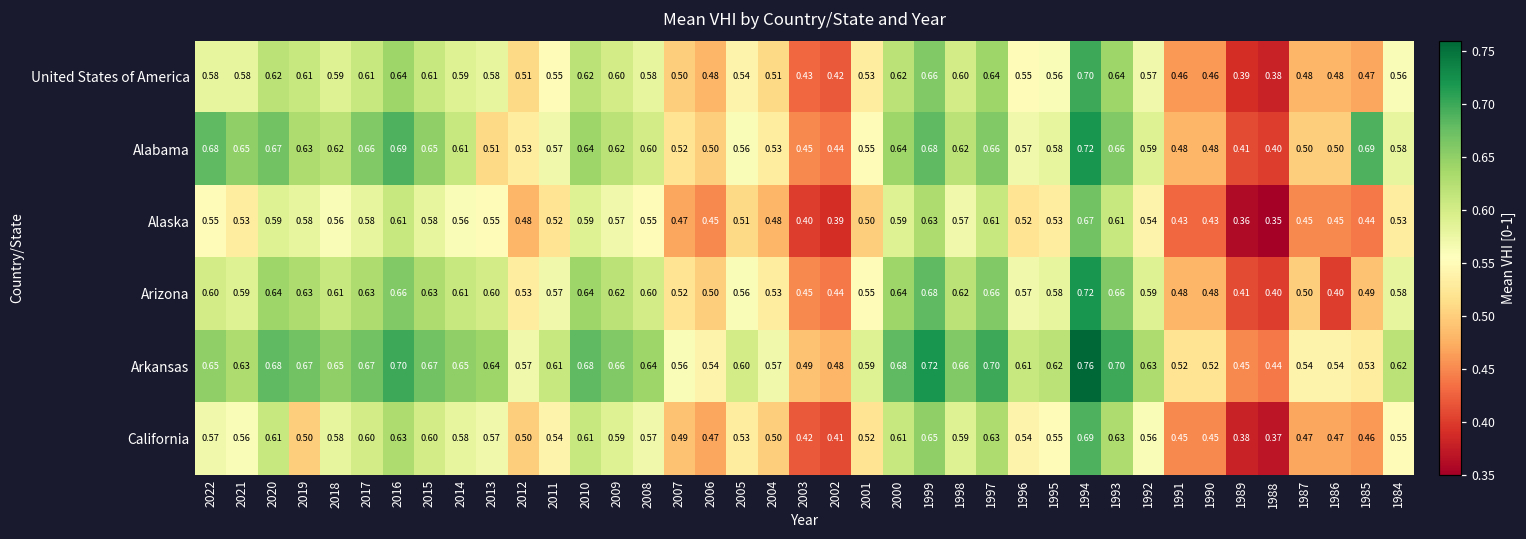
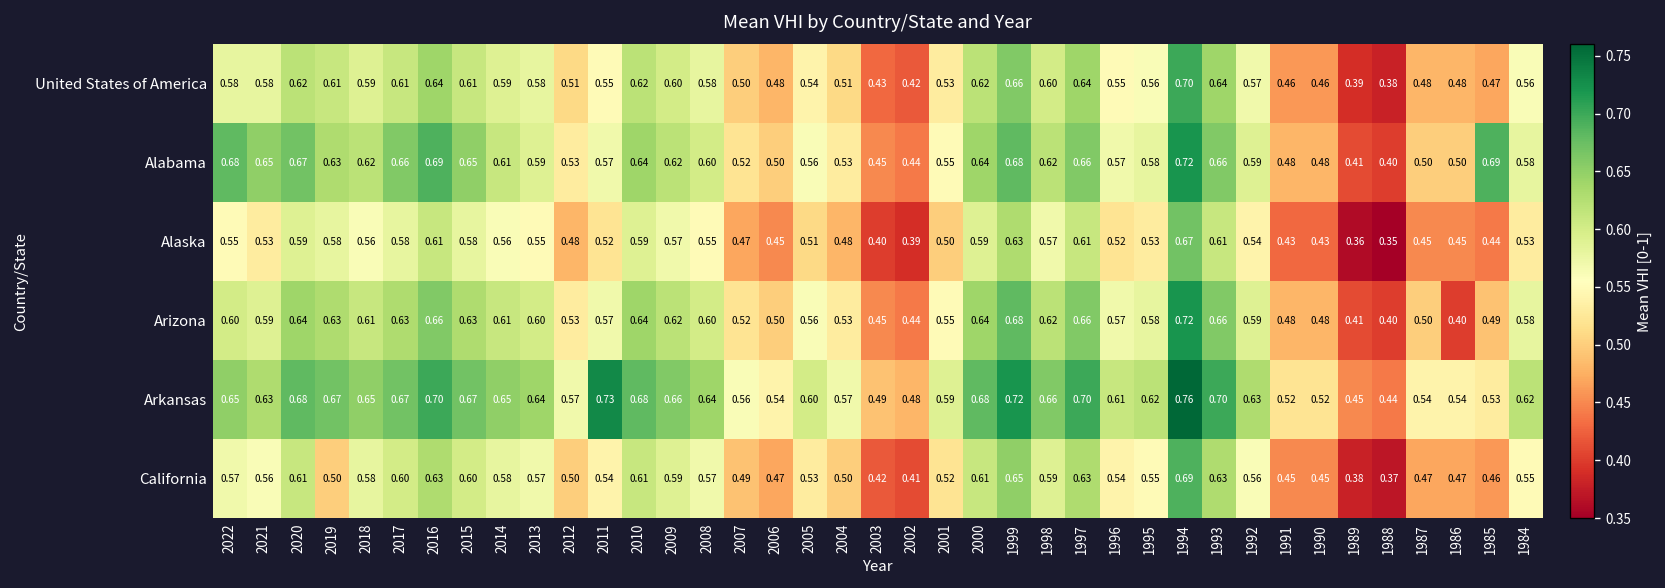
  {
    "Alabama": {
      "2022": 0.68,
      "2021": 0.65,
      "2020": 0.67,
      "2019": 0.63,
      "2018": 0.62,
      "2017": 0.66,
      "2016": 0.69,
      "2015": 0.65,
      "2014": 0.61,
-     "2013": 0.51,
+     "2013": 0.59,
      "2012": 0.53,
      "2011": 0.57,
      "2010": 0.64,
      "2009": 0.62,
      "2008": 0.60,
      "2007": 0.52,
      "2006": 0.50,
      "2005": 0.56,
      "2004": 0.53,
      "2003": 0.45,
      "2002": 0.44,
      "2001": 0.55,
      "2000": 0.64,
      "1999": 0.68,
      "1998": 0.62,
      "1997": 0.66,
      "1996": 0.57,
      "1995": 0.58,
      "1994": 0.72,
      "1993": 0.66,
      "1992": 0.59,
      "1991": 0.48,
      "1990": 0.48,
      "1989": 0.41,
      "1988": 0.40,
      "1987": 0.50,
      "1986": 0.50,
      "1985": 0.69,
      "1984": 0.58
    },
    "Arkansas": {
      "2022": 0.65,
      "2021": 0.63,
      "2020": 0.68,
      "2019": 0.67,
      "2018": 0.65,
      "2017": 0.67,
      "2016": 0.70,
      "2015": 0.67,
      "2014": 0.65,
      "2013": 0.64,
      "2012": 0.57,
-     "2011": 0.61,
+     "2011": 0.73,
      "2010": 0.68,
      "2009": 0.66,
      "2008": 0.64,
      "2007": 0.56,
      "2006": 0.54,
      "2005": 0.60,
      "2004": 0.57,
      "2003": 0.49,
      "2002": 0.48,
      "2001": 0.59,
      "2000": 0.68,
      "1999": 0.72,
      "1998": 0.66,
      "1997": 0.70,
      "1996": 0.61,
      "1995": 0.62,
      "1994": 0.76,
      "1993": 0.70,
      "1992": 0.63,
      "1991": 0.52,
      "1990": 0.52,
      "1989": 0.45,
      "1988": 0.44,
      "1987": 0.54,
      "1986": 0.54,
      "1985": 0.53,
      "1984": 0.62
    }
  }
